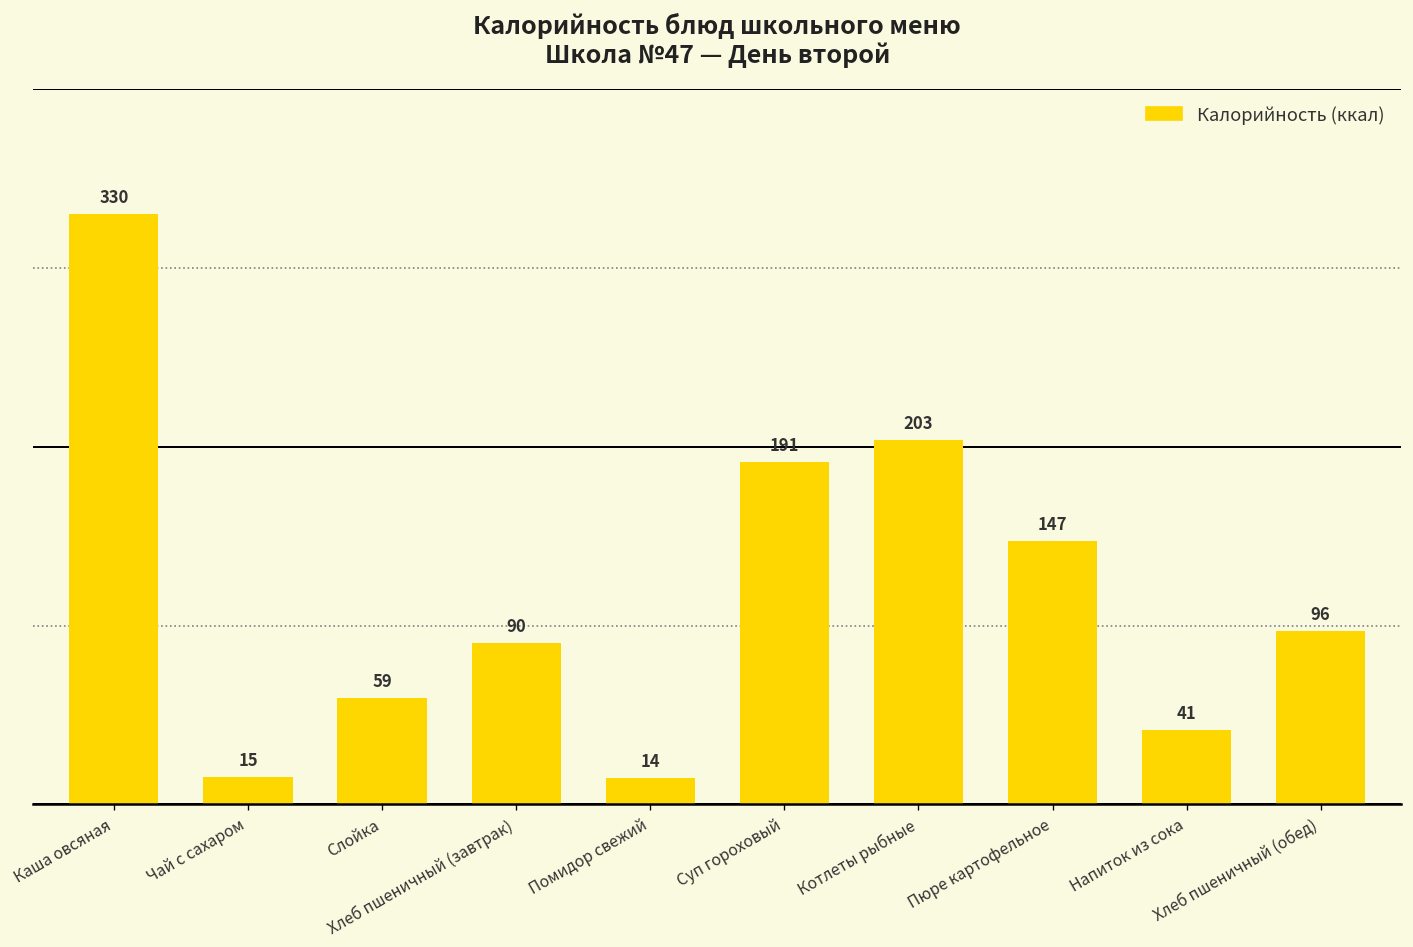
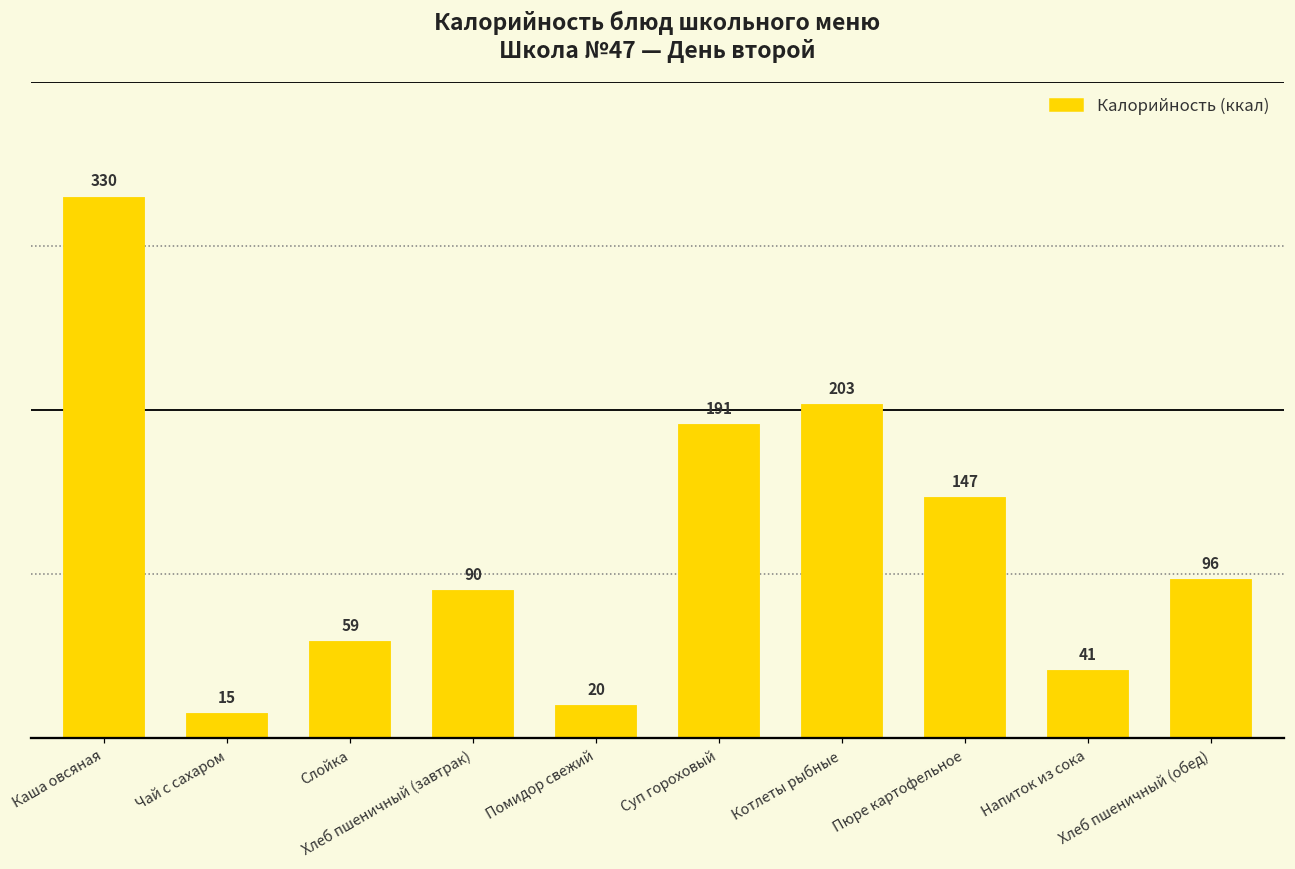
  {
    "Каша овсяная": 330,
    "Чай с сахаром": 15,
    "Слойка": 59,
    "Хлеб пшеничный (завтрак)": 90,
-   "Помидор свежий": 14,
+   "Помидор свежий": 20,
    "Суп гороховый": 191,
    "Котлеты рыбные": 203,
    "Пюре картофельное": 147,
    "Напиток из сока": 41,
    "Хлеб пшеничный (обед)": 96
  }
